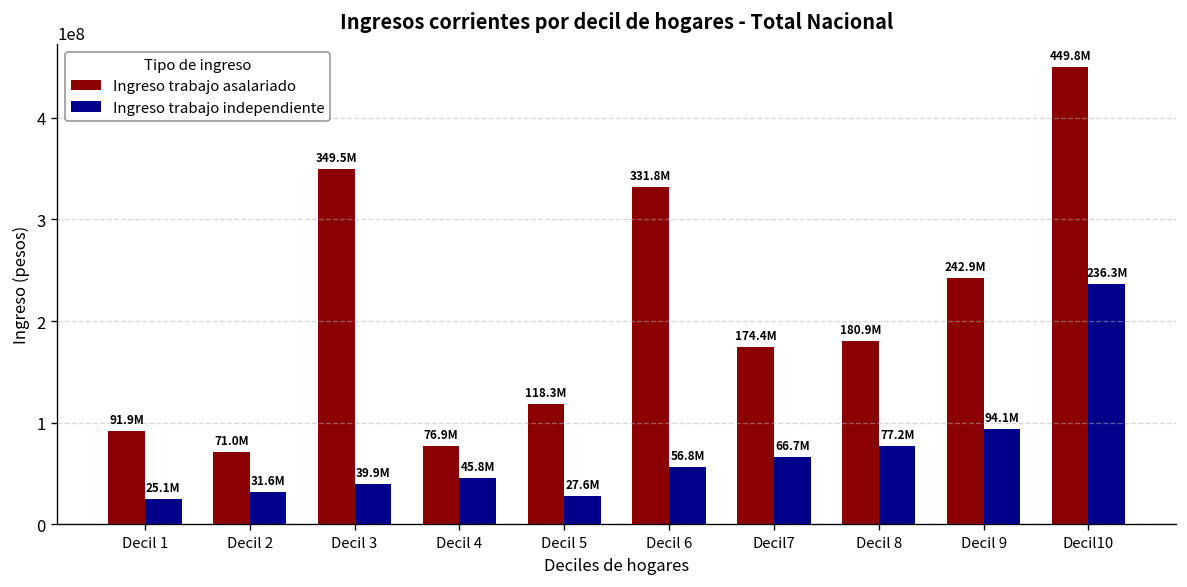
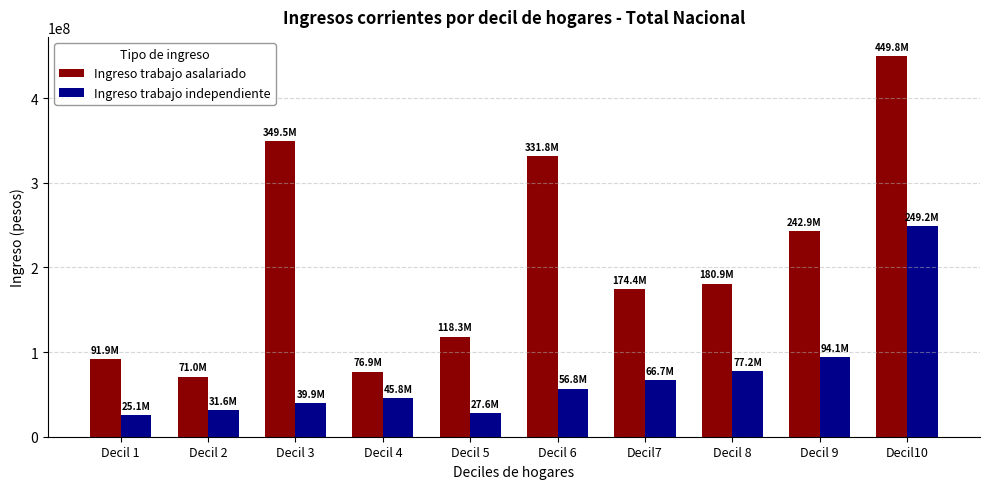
  {
    "Ingreso trabajo asalariado": {
      "Decil 1": "91.9M",
      "Decil 2": "71.0M",
      "Decil 3": "349.5M",
      "Decil 4": "76.9M",
      "Decil 5": "118.3M",
      "Decil 6": "331.8M",
      "Decil7": "174.4M",
      "Decil 8": "180.9M",
      "Decil 9": "242.9M",
      "Decil10": "449.8M"
    },
    "Ingreso trabajo independiente": {
      "Decil 1": "25.1M",
      "Decil 2": "31.6M",
      "Decil 3": "39.9M",
      "Decil 4": "45.8M",
      "Decil 5": "27.6M",
      "Decil 6": "56.8M",
      "Decil7": "66.7M",
      "Decil 8": "77.2M",
      "Decil 9": "94.1M",
-     "Decil10": "236.3M"
+     "Decil10": "249.2M"
    }
  }
